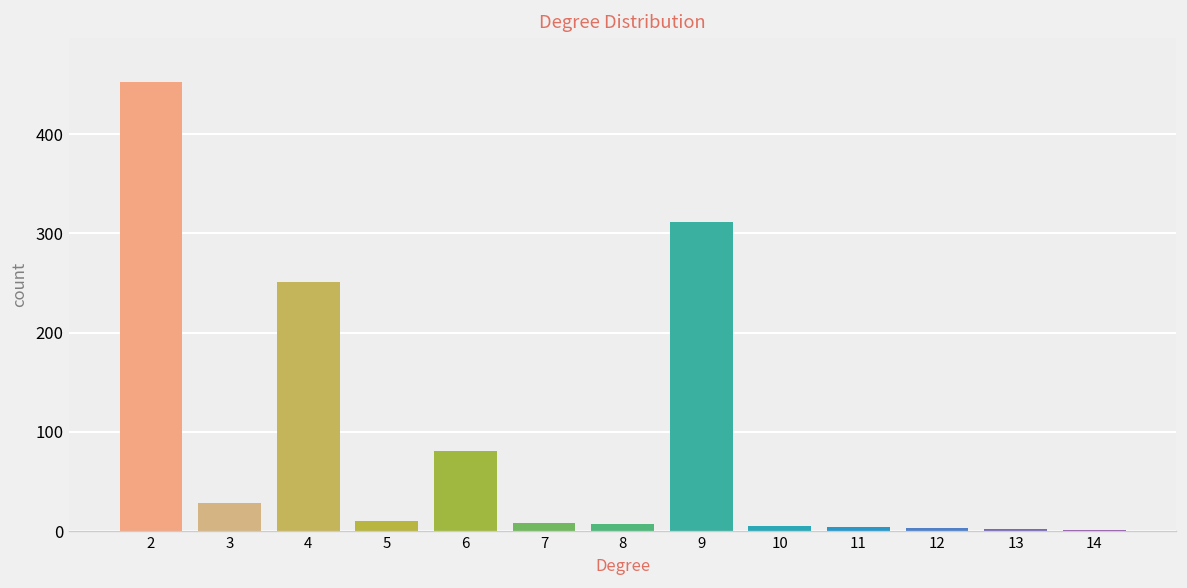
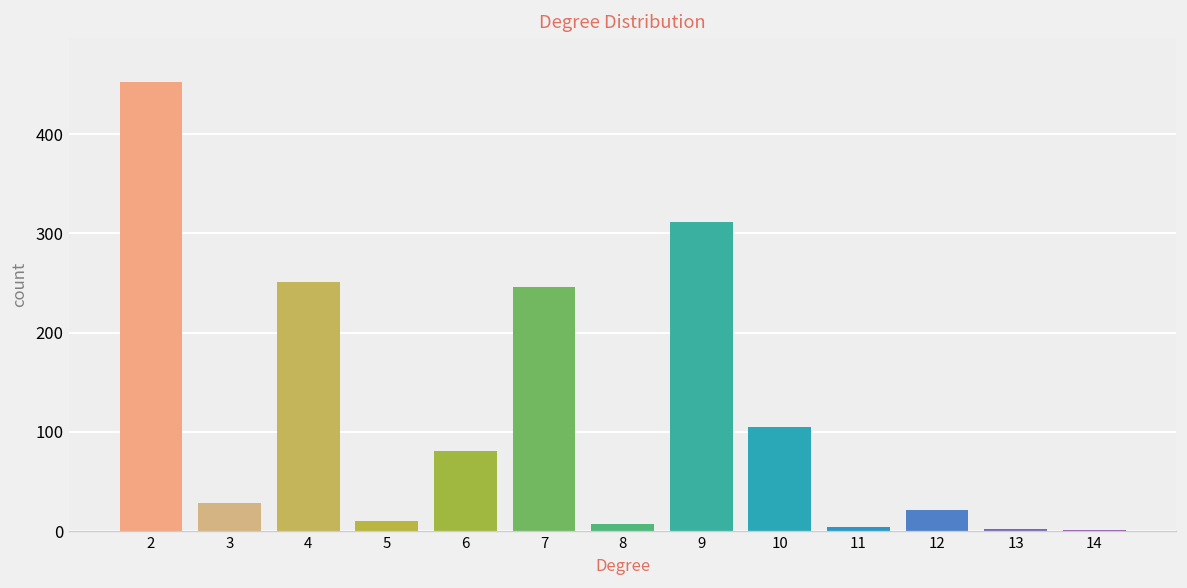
  {
    "2": 450,
    "3": 30,
    "4": 250,
    "5": 10,
    "6": 80,
-   "7": 10,
+   "7": 250,
    "8": 10,
    "9": 310,
-   "10": 10,
+   "10": 110,
    "11": 0,
-   "12": 0
+   "12": 20
  }
